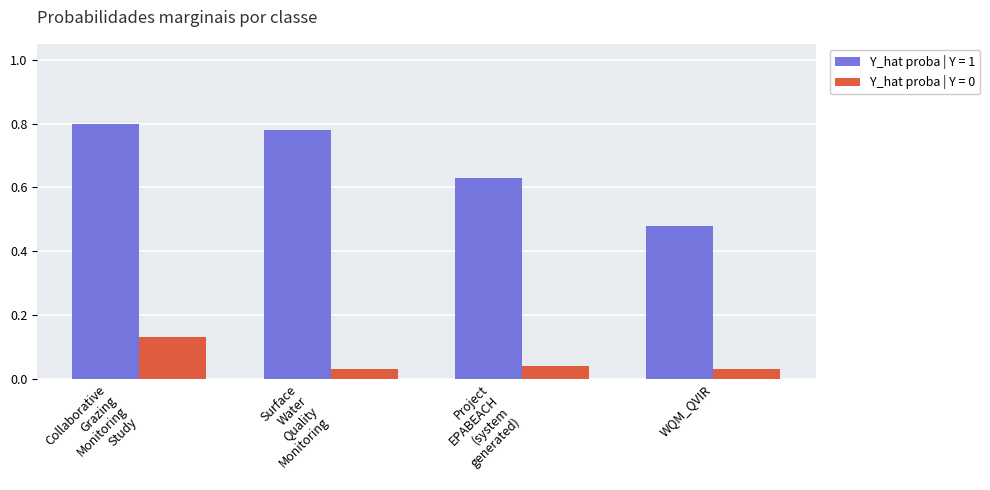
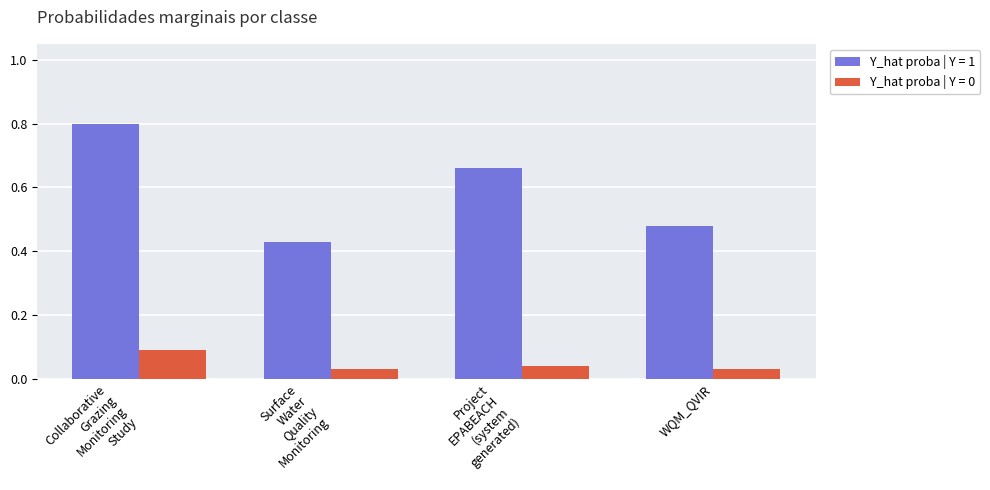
  {
    "Y_hat proba | Y = 1": {
      "Collaborative Grazing Monitoring Study": 0.80,
-     "Surface Water Quality Monitoring": 0.78,
-     "Project EPABEACH (system generated)": 0.63,
+     "Surface Water Quality Monitoring": 0.43,
+     "Project EPABEACH (system generated)": 0.66,
      "WQM_QVIR": 0.48
    },
    "Y_hat proba | Y = 0": {
-     "Collaborative Grazing Monitoring Study": 0.13,
+     "Collaborative Grazing Monitoring Study": 0.09,
      "Surface Water Quality Monitoring": 0.03,
      "Project EPABEACH (system generated)": 0.04,
      "WQM_QVIR": 0.03
    }
  }
